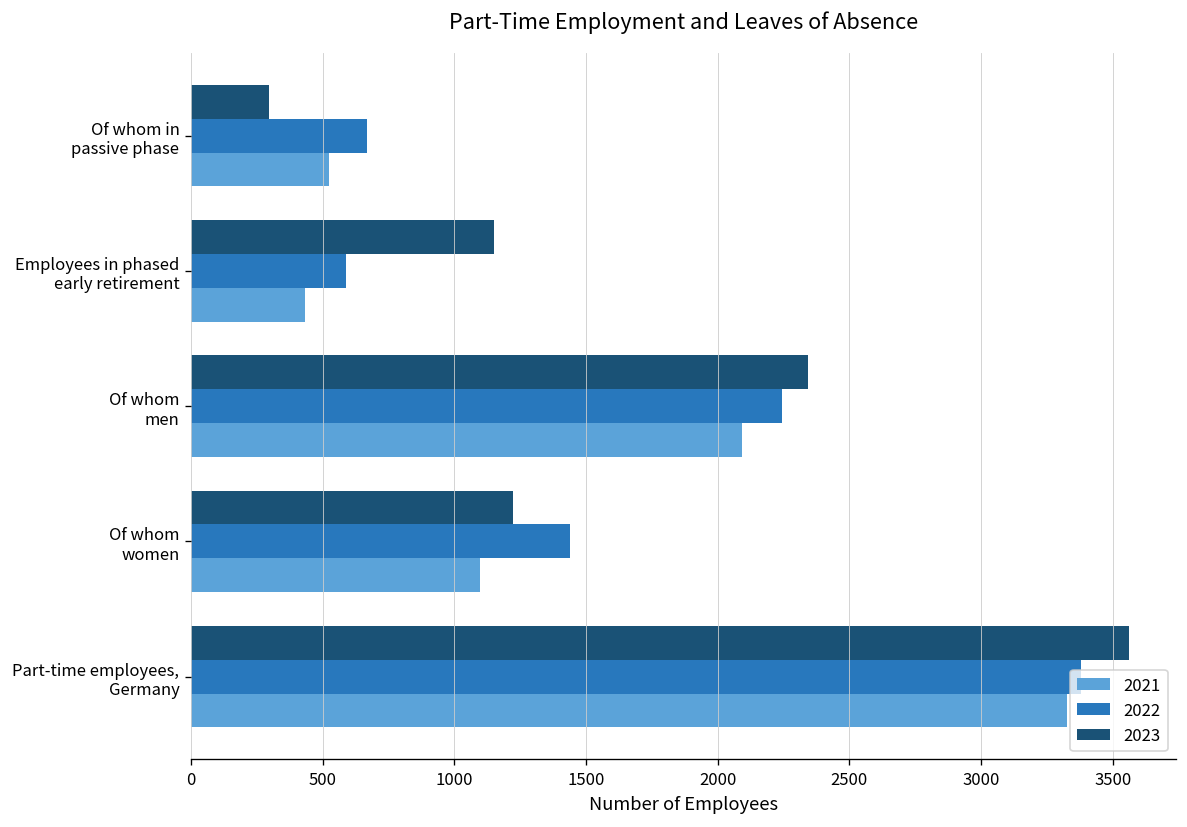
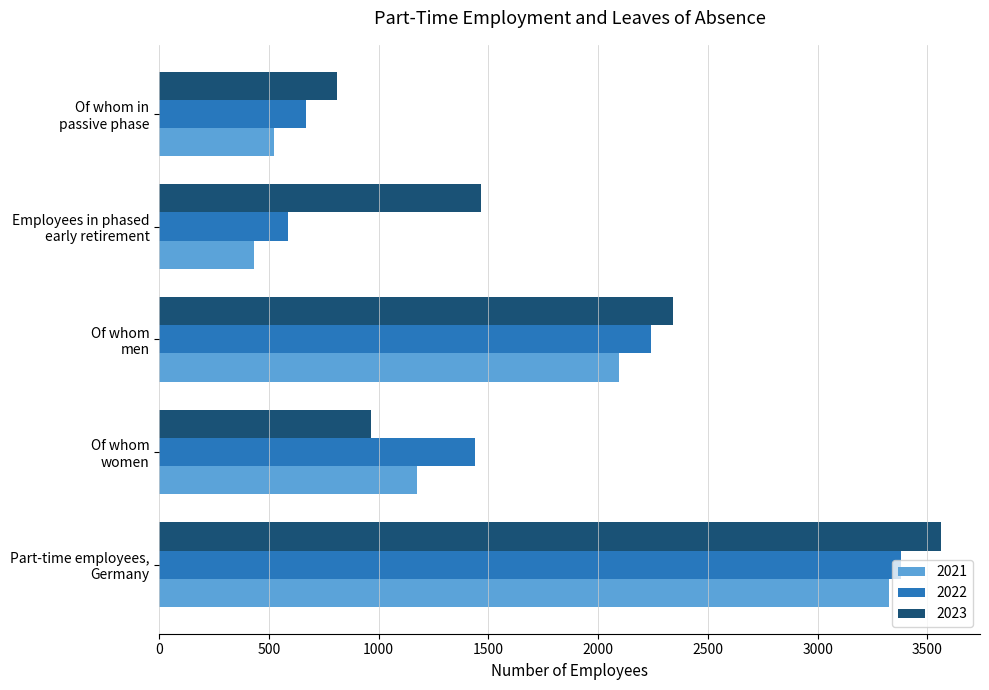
  {
    "2021": {
      "Of whom in passive phase": 520,
      "Employees in phased early retirement": 430,
      "Of whom men": 2090,
-     "Of whom women": 1100,
+     "Of whom women": 1180,
      "Part-time employees, Germany": 3330
    },
    "2022": {
      "Of whom in passive phase": 670,
      "Employees in phased early retirement": 590,
      "Of whom men": 2240,
      "Of whom women": 1440
    },
    "2023": {
-     "Of whom in passive phase": 300,
-     "Employees in phased early retirement": 1150,
+     "Of whom in passive phase": 810,
+     "Employees in phased early retirement": 1470,
      "Of whom men": 2340,
-     "Of whom women": 1220,
+     "Of whom women": 970,
      "Part-time employees, Germany": 3560
    }
  }
